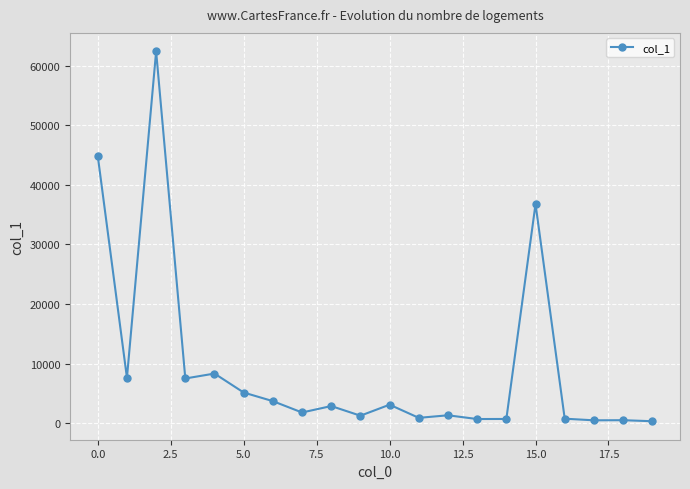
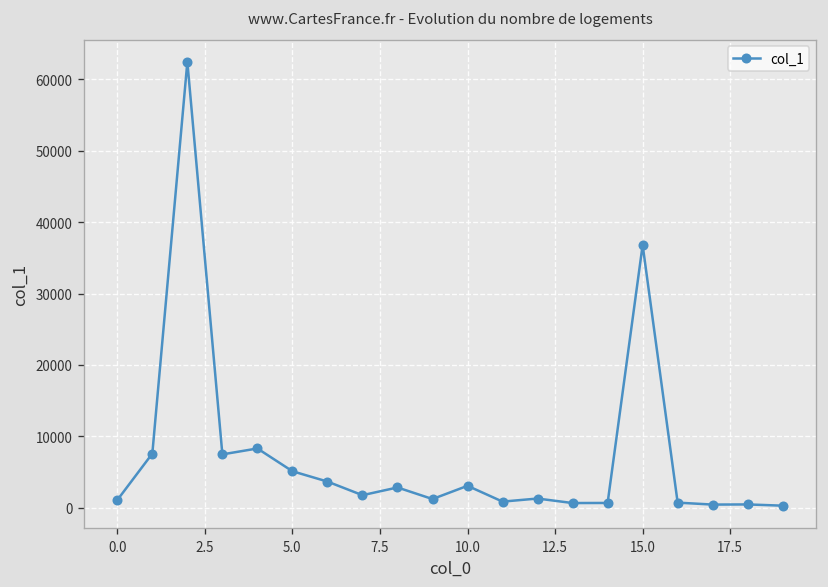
  {
-   "0.0": 45000,
+   "0.0": 1000,
    "5.0": 5000,
    "10.0": 3000,
    "15.0": 37000
  }
